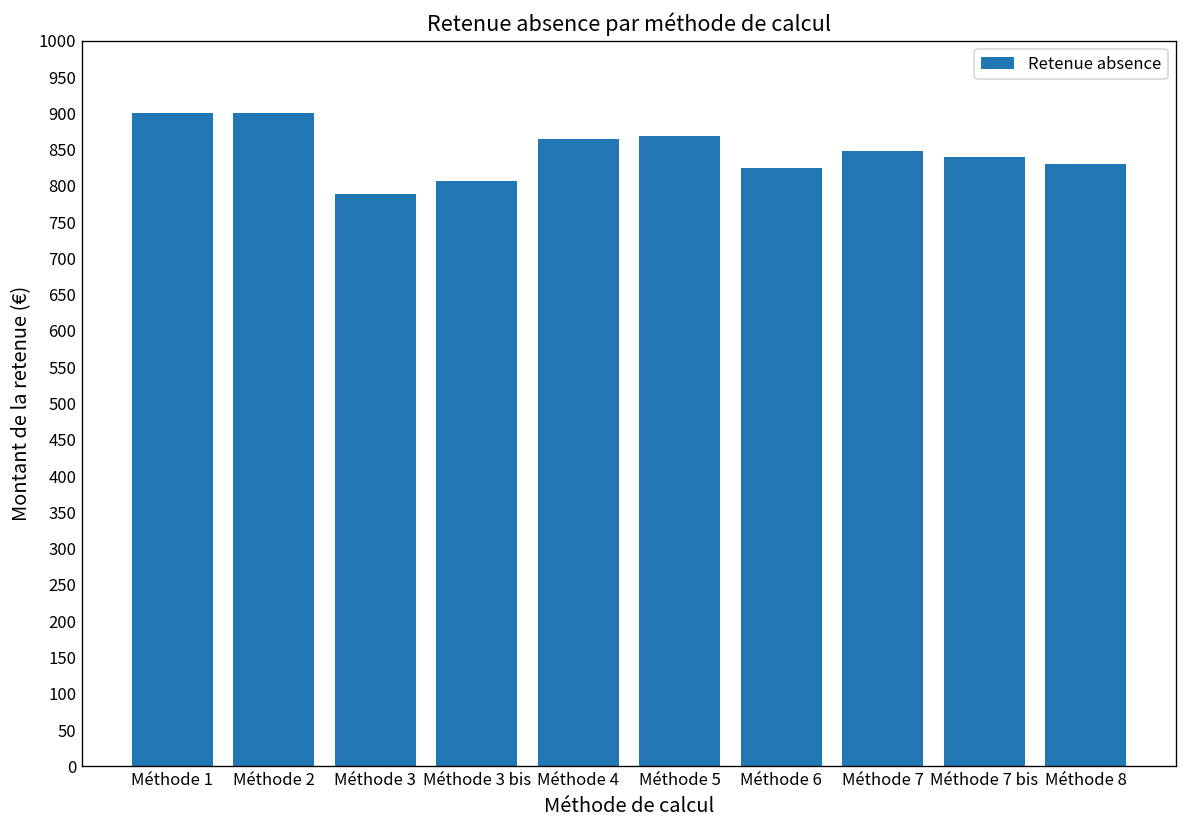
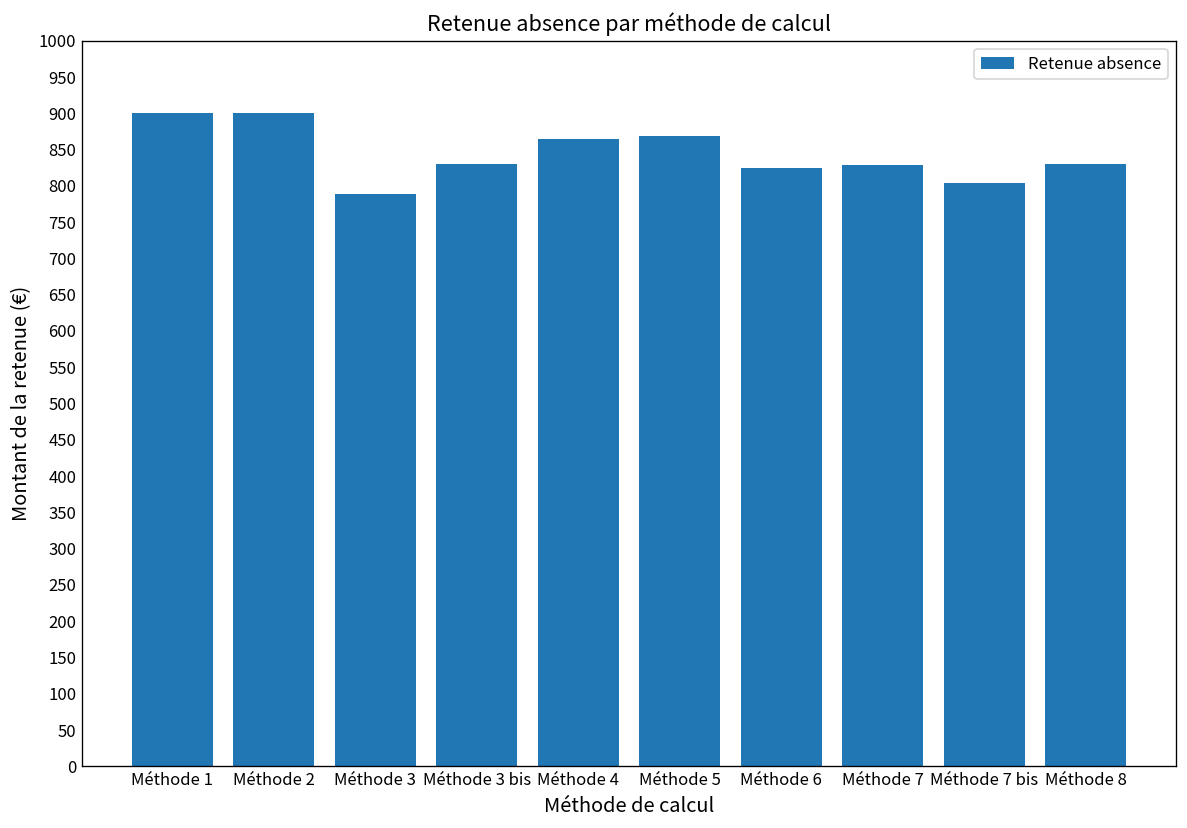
  {
    "Méthode 1": 900,
    "Méthode 2": 900,
    "Méthode 3": 790,
-   "Méthode 3 bis": 810,
+   "Méthode 3 bis": 830,
    "Méthode 4": 860,
    "Méthode 5": 870,
    "Méthode 6": 820,
-   "Méthode 7": 850,
-   "Méthode 7 bis": 840,
+   "Méthode 7": 830,
+   "Méthode 7 bis": 800,
    "Méthode 8": 830
  }
